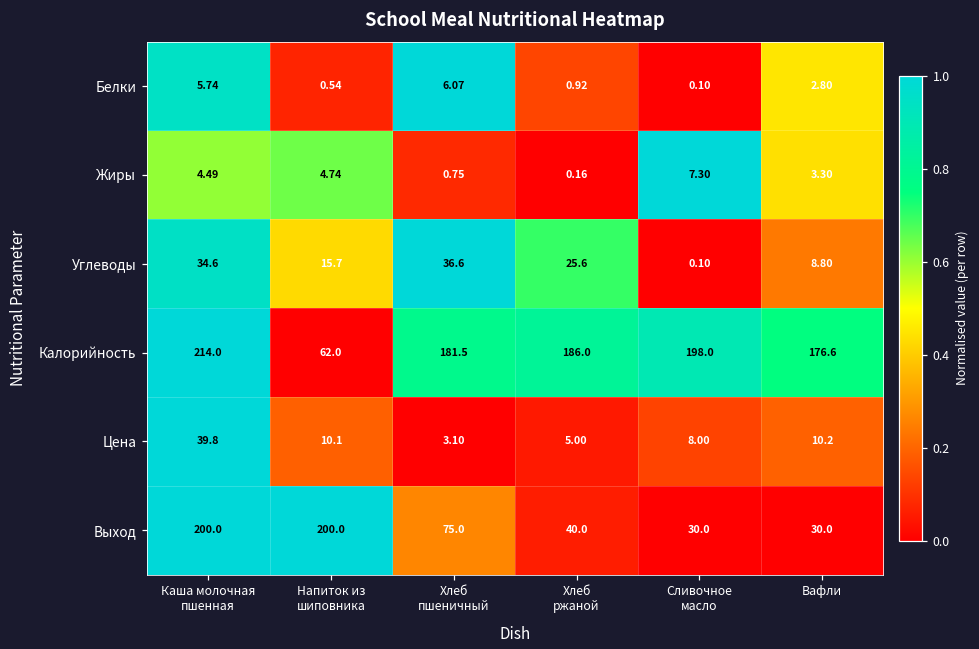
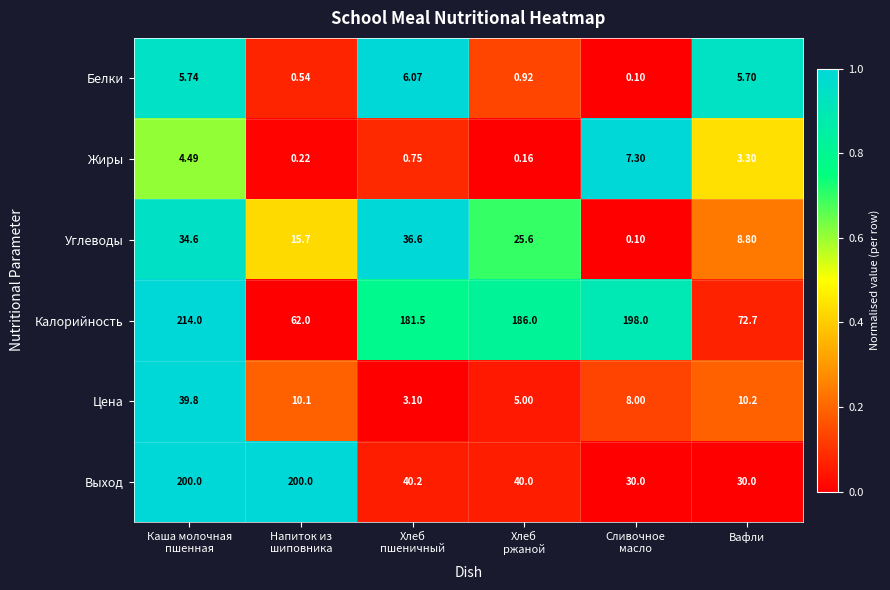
  {
    "Белки": {
      "Каша молочная пшенная": 5.74,
      "Напиток из шиповника": 0.54,
      "Хлеб пшеничный": 6.07,
      "Хлеб ржаной": 0.92,
      "Сливочное масло": 0.10,
-     "Вафли": 2.80
+     "Вафли": 5.70
    },
    "Жиры": {
      "Каша молочная пшенная": 4.49,
-     "Напиток из шиповника": 4.74,
+     "Напиток из шиповника": 0.22,
      "Хлеб пшеничный": 0.75,
      "Хлеб ржаной": 0.16,
      "Сливочное масло": 7.30,
      "Вафли": 3.30
    },
    "Углеводы": {
      "Каша молочная пшенная": 34.6,
      "Напиток из шиповника": 15.7,
      "Хлеб пшеничный": 36.6,
      "Хлеб ржаной": 25.6,
      "Сливочное масло": 0.10,
      "Вафли": 8.80
    },
    "Калорийность": {
      "Каша молочная пшенная": 214.0,
      "Напиток из шиповника": 62.0,
      "Хлеб пшеничный": 181.5,
      "Хлеб ржаной": 186.0,
      "Сливочное масло": 198.0,
-     "Вафли": 176.6
+     "Вафли": 72.7
    },
    "Цена": {
      "Каша молочная пшенная": 39.8,
      "Напиток из шиповника": 10.1,
      "Хлеб пшеничный": 3.10,
      "Хлеб ржаной": 5.00,
      "Сливочное масло": 8.00,
      "Вафли": 10.2
    },
    "Выход": {
      "Каша молочная пшенная": 200.0,
      "Напиток из шиповника": 200.0,
-     "Хлеб пшеничный": 75.0,
+     "Хлеб пшеничный": 40.2,
      "Хлеб ржаной": 40.0,
      "Сливочное масло": 30.0,
      "Вафли": 30.0
    }
  }
